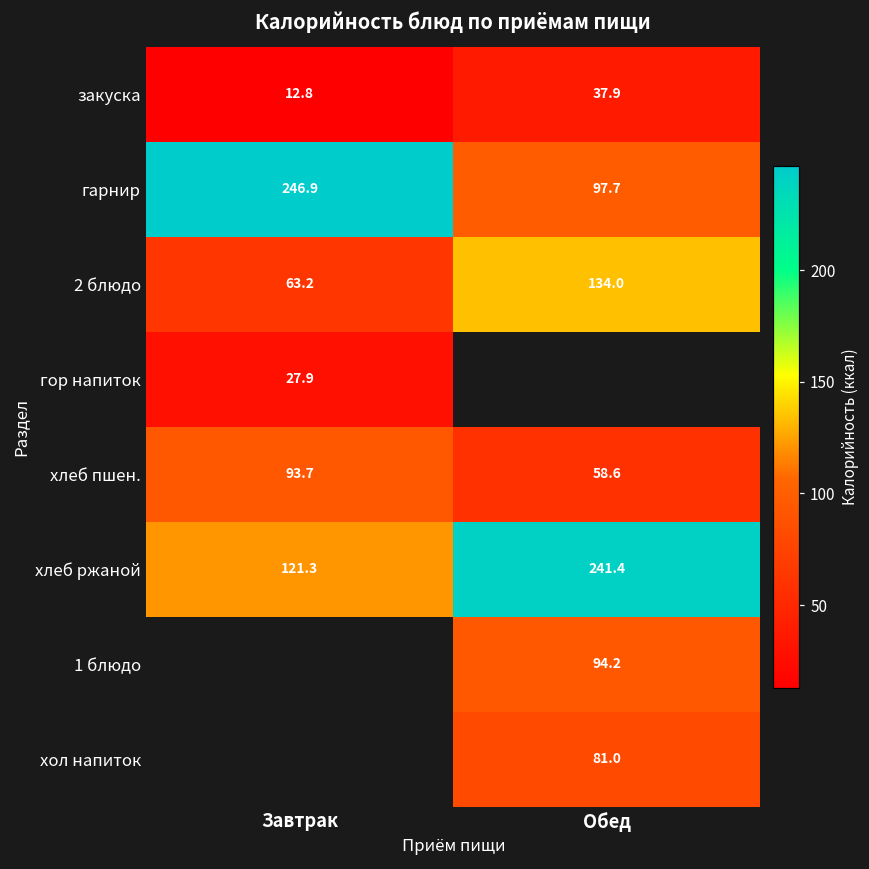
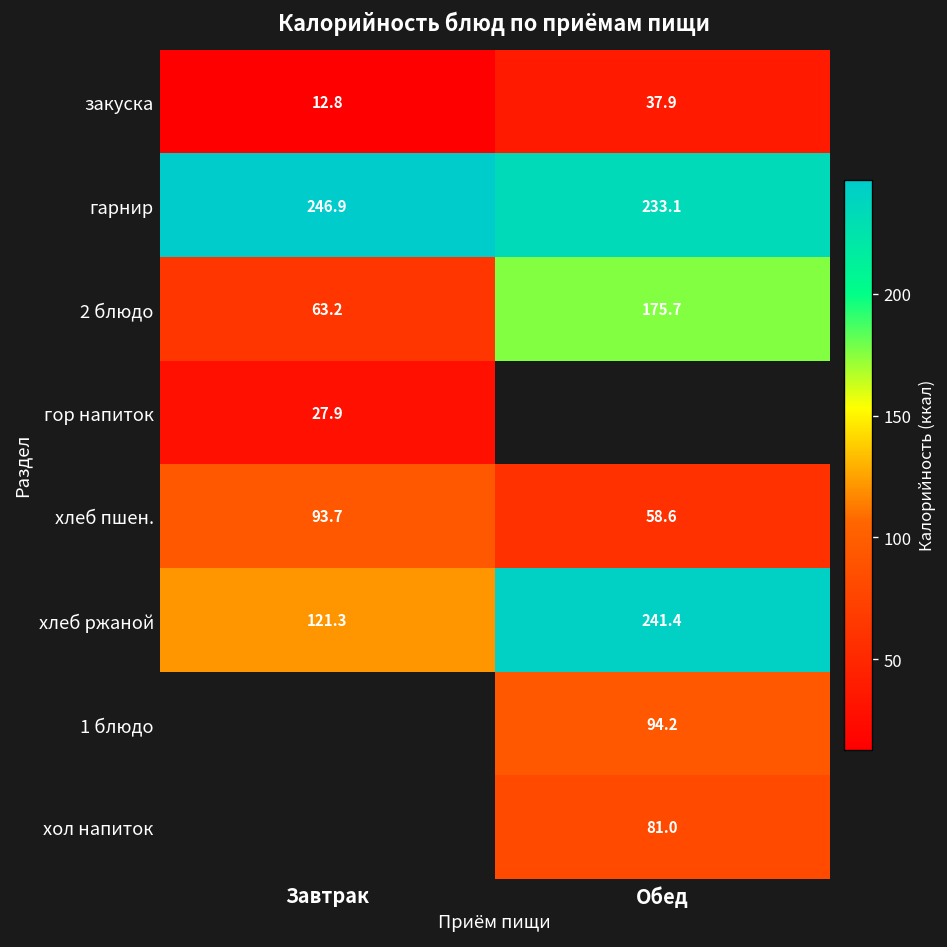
  {
    "закуска": {
      "Завтрак": 12.8,
      "Обед": 37.9
    },
    "гарнир": {
      "Завтрак": 246.9,
-     "Обед": 97.7
+     "Обед": 233.1
    },
    "2 блюдо": {
      "Завтрак": 63.2,
-     "Обед": 134.0
+     "Обед": 175.7
    },
    "гор напиток": {
      "Завтрак": 27.9
    },
    "хлеб пшен.": {
      "Завтрак": 93.7,
      "Обед": 58.6
    },
    "хлеб ржаной": {
      "Завтрак": 121.3,
      "Обед": 241.4
    },
    "1 блюдо": {
      "Обед": 94.2
    },
    "хол напиток": {
      "Обед": 81.0
    }
  }
